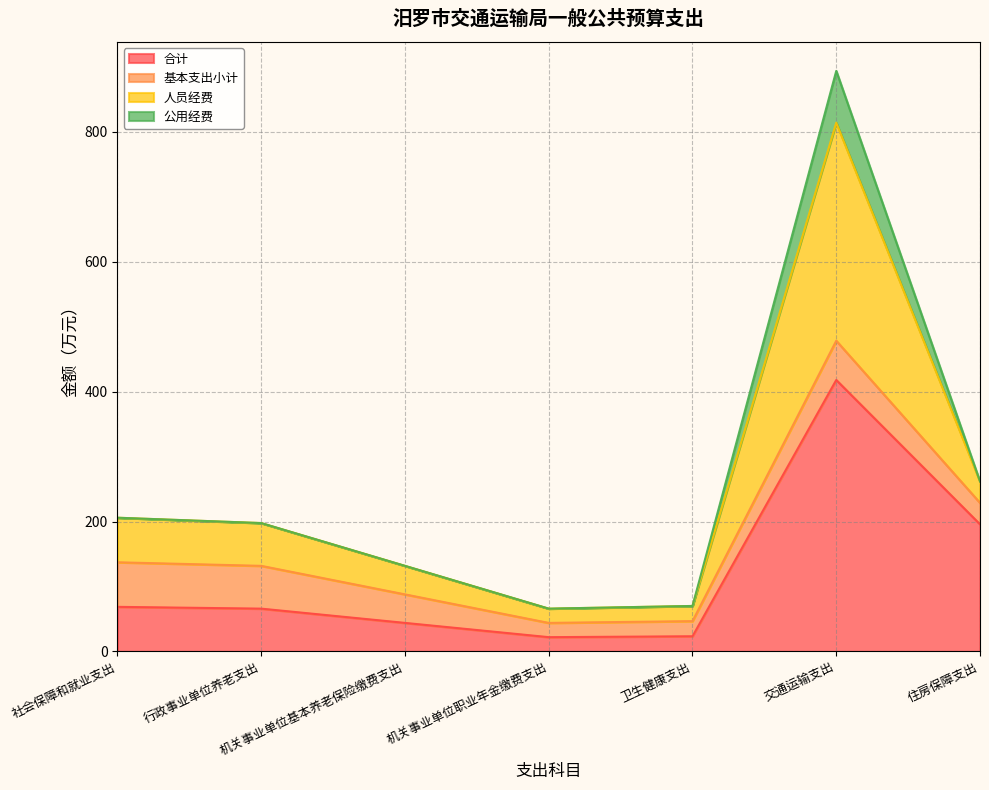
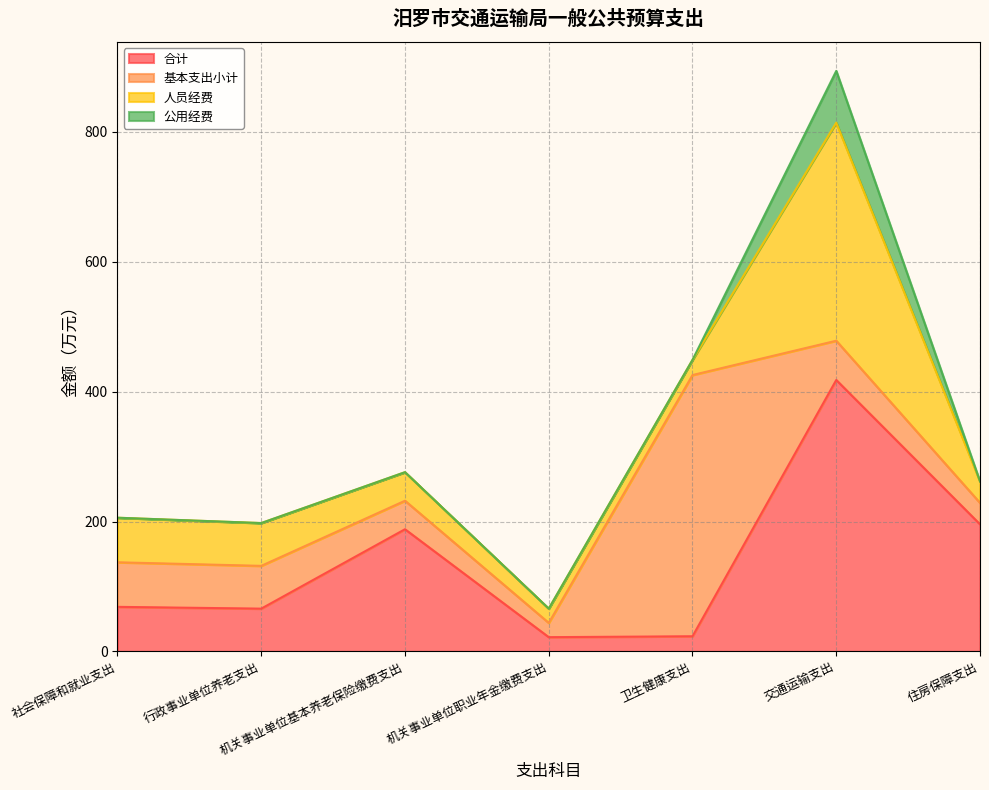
  {
    "合计": {
      "社会保障和就业支出": 70,
      "行政事业单位养老支出": 70,
-     "机关事业单位基本养老保险缴费支出": 40,
+     "机关事业单位基本养老保险缴费支出": 190,
      "机关事业单位职业年金缴费支出": 20,
      "卫生健康支出": 20,
      "交通运输支出": 420,
      "住房保障支出": 200
    },
    "基本支出小计": {
      "社会保障和就业支出": 70,
      "行政事业单位养老支出": 70,
      "机关事业单位基本养老保险缴费支出": 40,
      "机关事业单位职业年金缴费支出": 20,
-     "卫生健康支出": 20,
+     "卫生健康支出": 400,
      "交通运输支出": 60,
      "住房保障支出": 30
    },
    "人员经费": {
      "交通运输支出": 340
    },
    "公用经费": {
      "交通运输支出": 80
    }
  }
